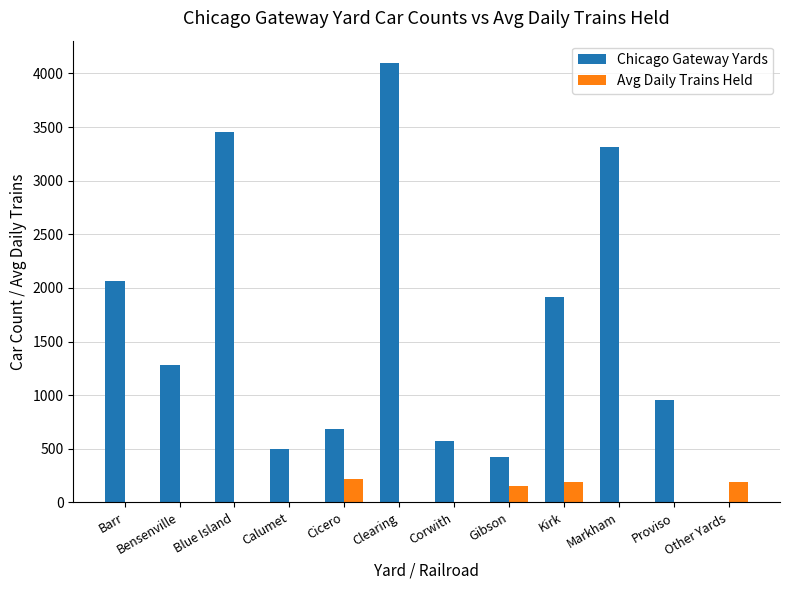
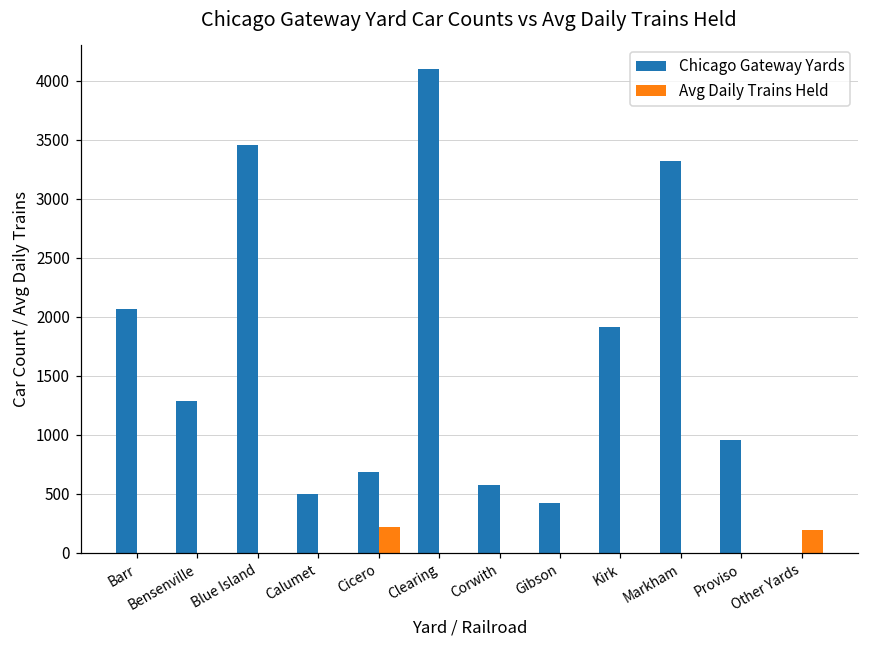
  {
    "Chicago Gateway Yards": {
      "Barr": 2060,
      "Bensenville": 1280,
      "Blue Island": 3450,
      "Calumet": 500,
      "Cicero": 690,
      "Clearing": 4100,
      "Corwith": 570,
      "Gibson": 420,
      "Kirk": 1910,
      "Markham": 3320,
      "Proviso": 960,
      "Other Yards": 0
    },
    "Avg Daily Trains Held": {
      "Blue Island": 0,
      "Calumet": 0,
      "Cicero": 220,
      "Clearing": 0,
      "Corwith": 0,
-     "Gibson": 150,
-     "Kirk": 190,
+     "Gibson": 0,
+     "Kirk": 0,
      "Markham": 0,
      "Proviso": 0,
      "Other Yards": 190
    }
  }
